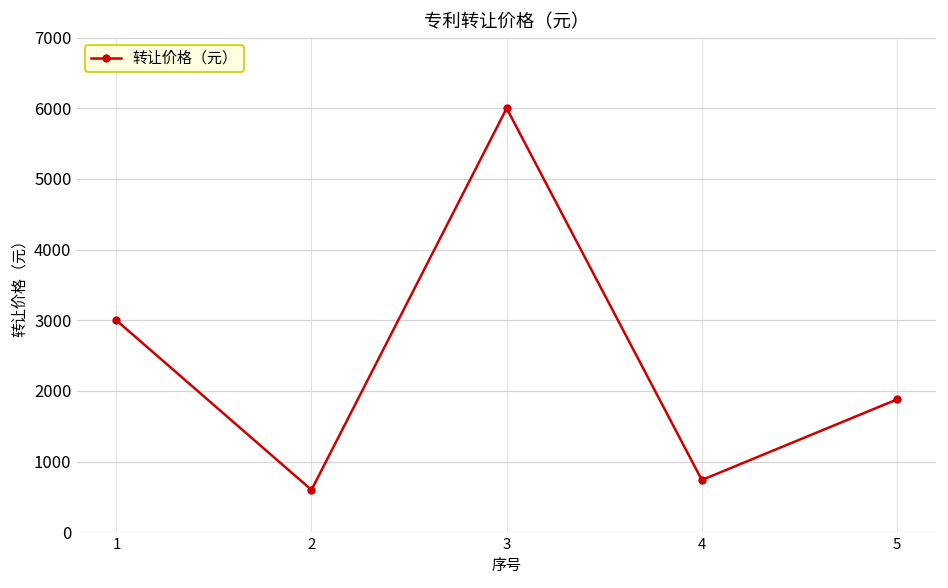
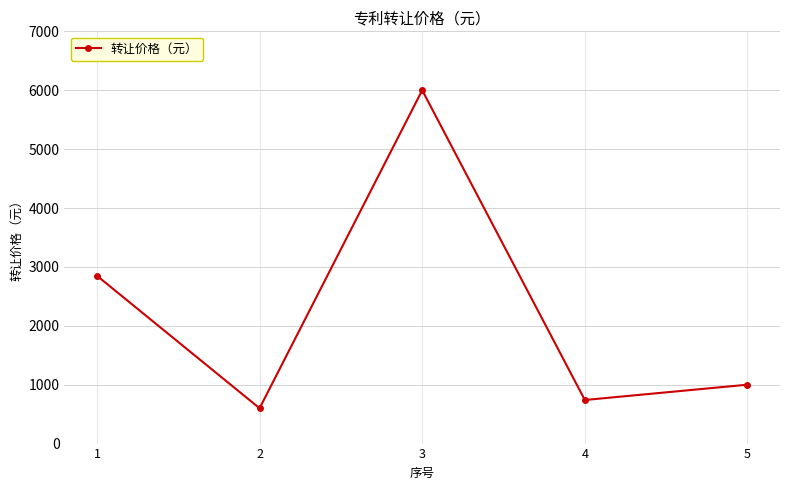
  {
-   "1": 3000,
+   "1": 2900,
    "2": 600,
    "3": 6000,
    "4": 700,
-   "5": 1900
+   "5": 1000
  }
